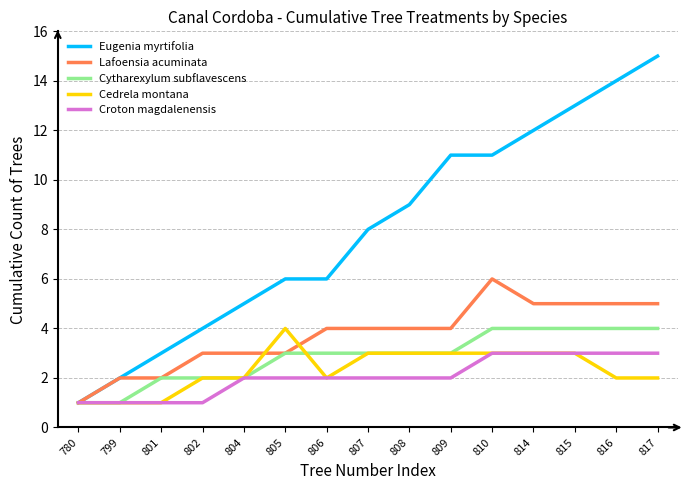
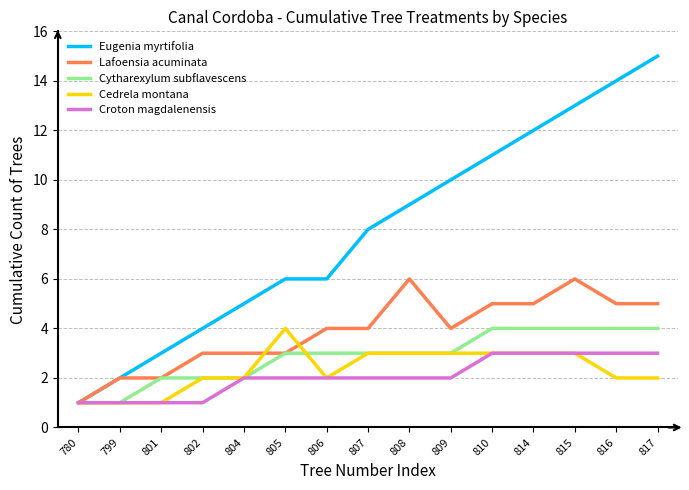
  {
    "Eugenia myrtifolia": {
      "801": 3,
      "802": 4,
      "804": 5,
      "805": 6,
      "806": 6,
      "807": 8,
      "808": 9,
-     "809": 11,
+     "809": 10,
      "810": 11,
      "814": 12,
      "815": 13,
      "816": 14,
      "817": 15
    },
    "Lafoensia acuminata": {
      "802": 3,
      "804": 3,
      "806": 4,
      "807": 4,
-     "808": 4,
+     "808": 6,
      "809": 4,
-     "810": 6,
+     "810": 5,
      "814": 5,
-     "815": 5,
+     "815": 6,
      "816": 5,
      "817": 5
    },
    "Cytharexylum subflavescens": {
      "806": 3,
      "810": 4,
      "814": 4,
      "815": 4,
      "816": 4,
      "817": 4
    },
    "Cedrela montana": {
      "805": 4,
      "816": 2,
      "817": 2
    },
    "Croton magdalenensis": {
      "802": 1,
      "805": 2,
      "807": 2,
      "808": 2,
      "809": 2,
      "816": 3,
      "817": 3
    }
  }
